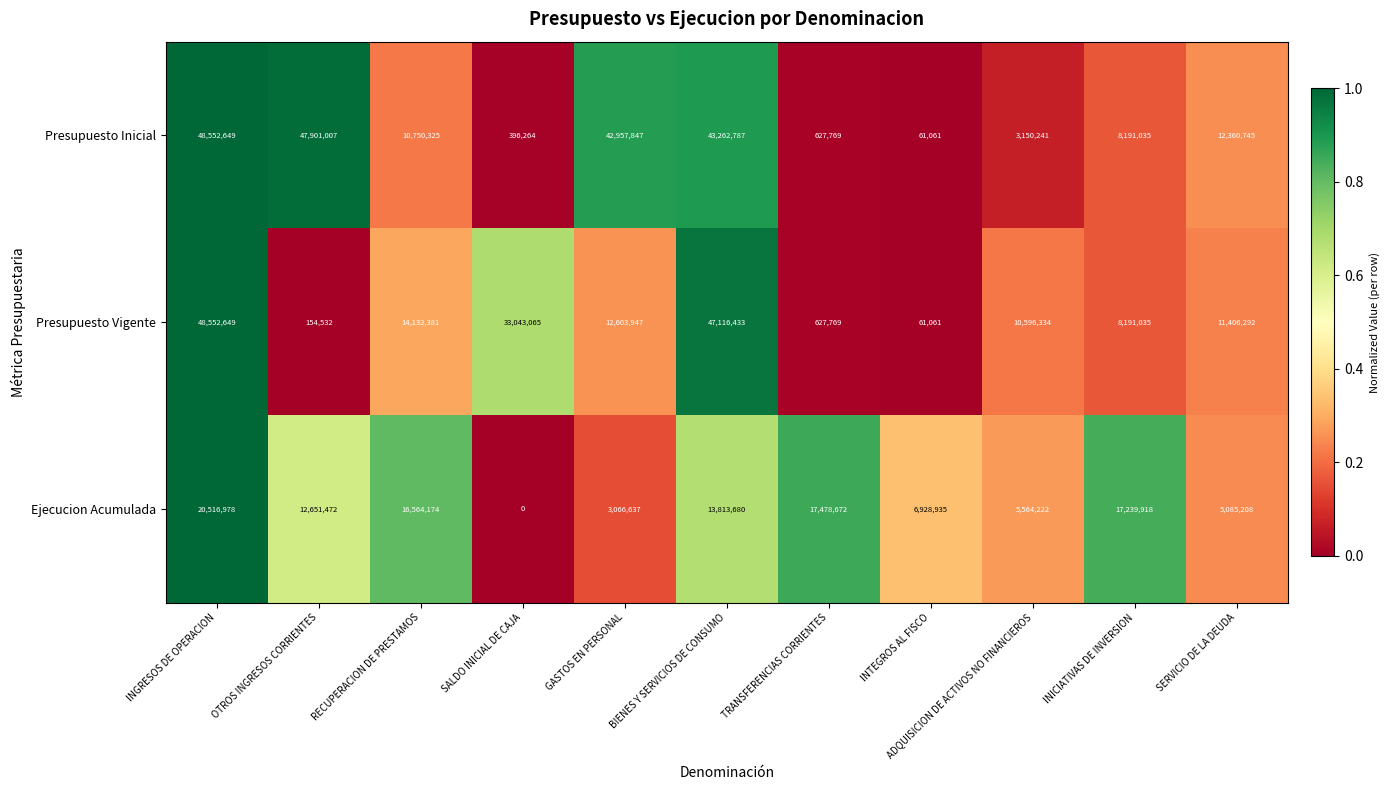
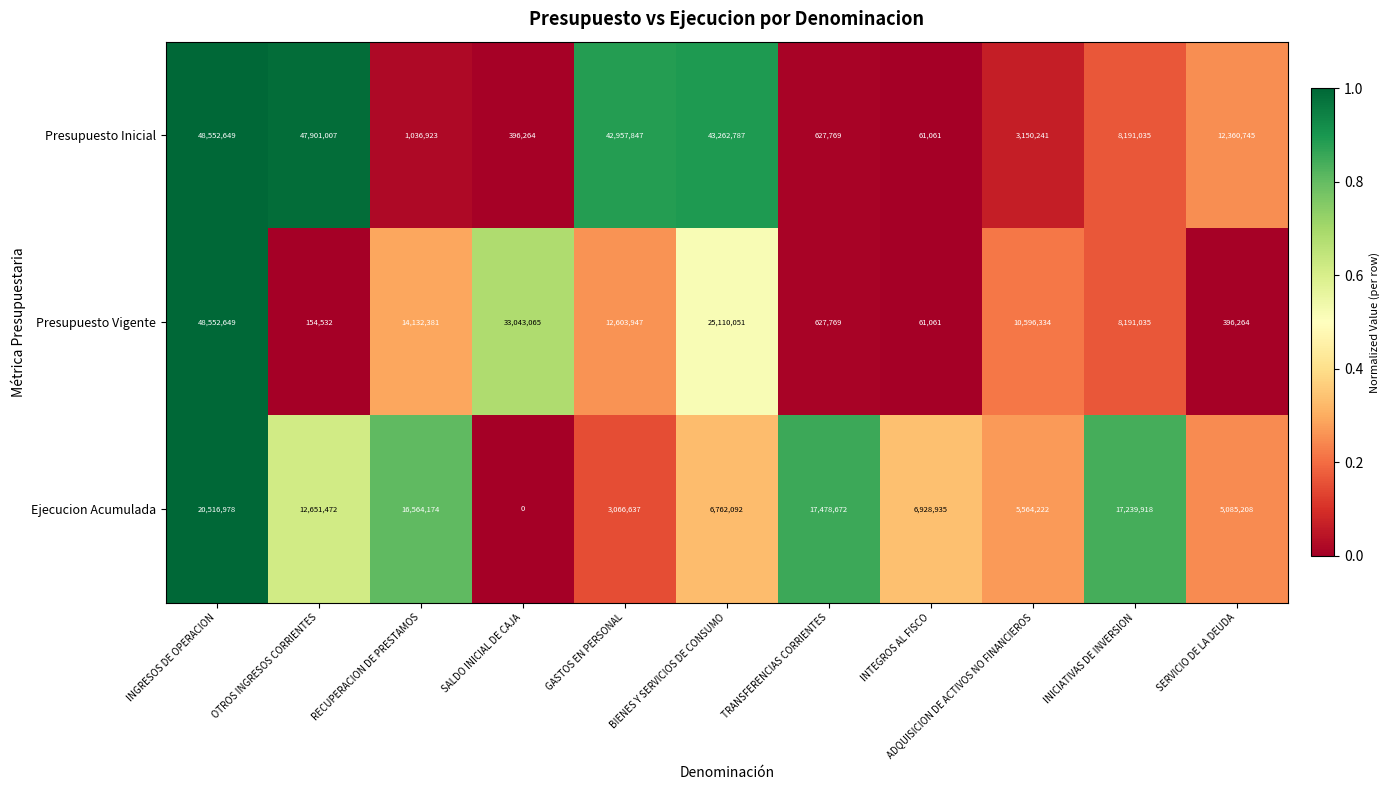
  {
    "Presupuesto Inicial": {
      "INGRESOS DE OPERACION": "48,552,649",
      "OTROS INGRESOS CORRIENTES": "47,901,007",
-     "RECUPERACION DE PRESTAMOS": "10,750,325",
+     "RECUPERACION DE PRESTAMOS": "1,036,923",
      "SALDO INICIAL DE CAJA": "396,264",
      "GASTOS EN PERSONAL": "42,957,847",
      "BIENES Y SERVICIOS DE CONSUMO": "43,262,787",
      "TRANSFERENCIAS CORRIENTES": "627,769",
      "INTEGROS AL FISCO": "61,061",
      "ADQUISICION DE ACTIVOS NO FINANCIEROS": "3,150,241",
      "INICIATIVAS DE INVERSION": "8,191,035",
      "SERVICIO DE LA DEUDA": "12,360,745"
    },
    "Presupuesto Vigente": {
      "INGRESOS DE OPERACION": "48,552,649",
      "OTROS INGRESOS CORRIENTES": "154,532",
      "RECUPERACION DE PRESTAMOS": "14,132,381",
      "SALDO INICIAL DE CAJA": "33,043,065",
      "GASTOS EN PERSONAL": "12,603,947",
-     "BIENES Y SERVICIOS DE CONSUMO": "47,116,433",
+     "BIENES Y SERVICIOS DE CONSUMO": "25,110,051",
      "TRANSFERENCIAS CORRIENTES": "627,769",
      "INTEGROS AL FISCO": "61,061",
      "ADQUISICION DE ACTIVOS NO FINANCIEROS": "10,596,334",
      "INICIATIVAS DE INVERSION": "8,191,035",
-     "SERVICIO DE LA DEUDA": "11,406,292"
+     "SERVICIO DE LA DEUDA": "396,264"
    },
    "Ejecucion Acumulada": {
      "INGRESOS DE OPERACION": "20,516,978",
      "OTROS INGRESOS CORRIENTES": "12,651,472",
      "RECUPERACION DE PRESTAMOS": "16,564,174",
      "SALDO INICIAL DE CAJA": "0",
      "GASTOS EN PERSONAL": "3,066,637",
-     "BIENES Y SERVICIOS DE CONSUMO": "13,813,680",
+     "BIENES Y SERVICIOS DE CONSUMO": "6,762,092",
      "TRANSFERENCIAS CORRIENTES": "17,478,672",
      "INTEGROS AL FISCO": "6,928,935",
      "ADQUISICION DE ACTIVOS NO FINANCIEROS": "5,564,222",
      "INICIATIVAS DE INVERSION": "17,239,918",
      "SERVICIO DE LA DEUDA": "5,085,208"
    }
  }
